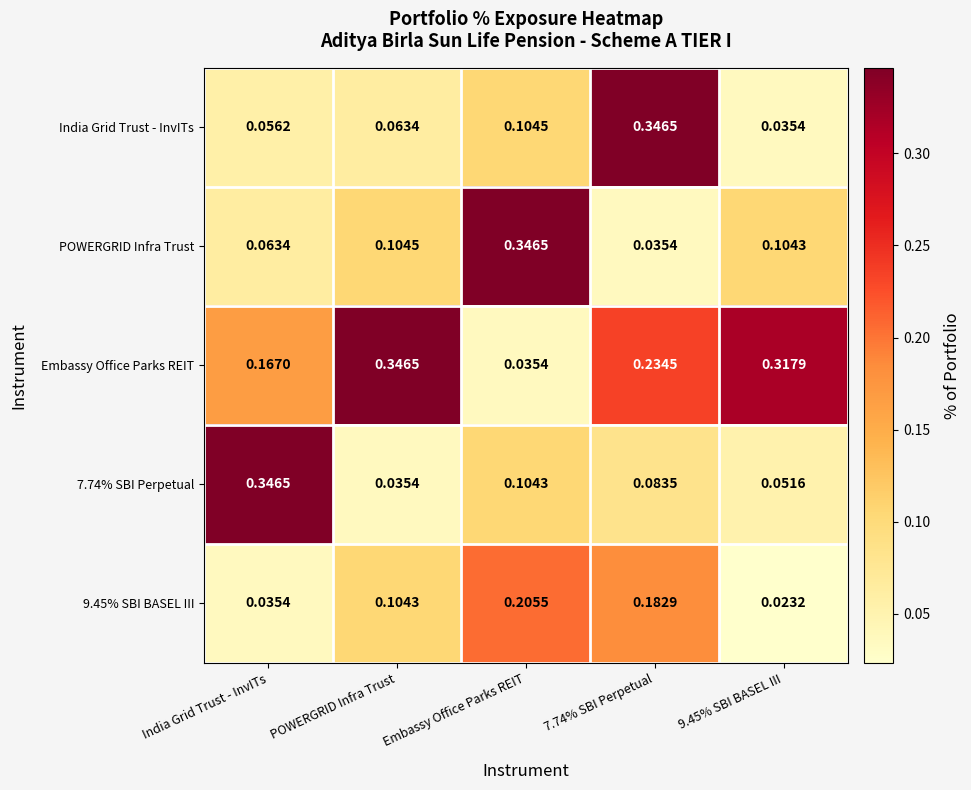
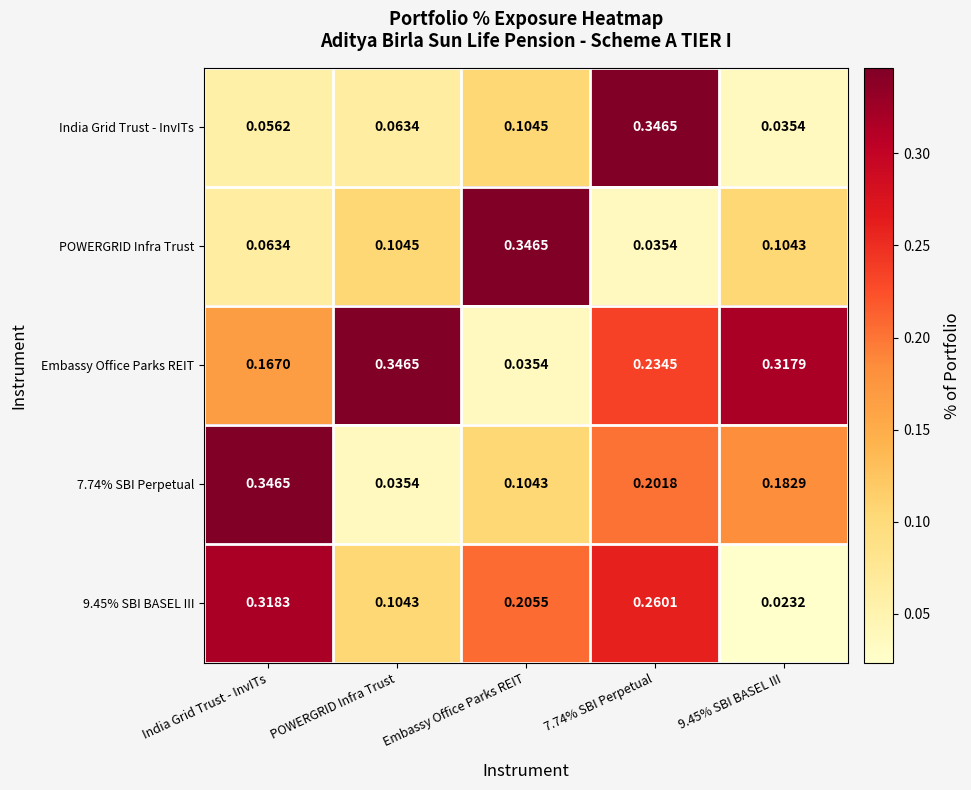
  {
    "India Grid Trust - InvITs": {
      "India Grid Trust - InvITs": 0.0562,
      "POWERGRID Infra Trust": 0.0634,
      "Embassy Office Parks REIT": 0.1045,
      "7.74% SBI Perpetual": 0.3465,
      "9.45% SBI BASEL III": 0.0354
    },
    "POWERGRID Infra Trust": {
      "India Grid Trust - InvITs": 0.0634,
      "POWERGRID Infra Trust": 0.1045,
      "Embassy Office Parks REIT": 0.3465,
      "7.74% SBI Perpetual": 0.0354,
      "9.45% SBI BASEL III": 0.1043
    },
    "Embassy Office Parks REIT": {
      "India Grid Trust - InvITs": 0.1670,
      "POWERGRID Infra Trust": 0.3465,
      "Embassy Office Parks REIT": 0.0354,
      "7.74% SBI Perpetual": 0.2345,
      "9.45% SBI BASEL III": 0.3179
    },
    "7.74% SBI Perpetual": {
      "India Grid Trust - InvITs": 0.3465,
      "POWERGRID Infra Trust": 0.0354,
      "Embassy Office Parks REIT": 0.1043,
-     "7.74% SBI Perpetual": 0.0835,
-     "9.45% SBI BASEL III": 0.0516
+     "7.74% SBI Perpetual": 0.2018,
+     "9.45% SBI BASEL III": 0.1829
    },
    "9.45% SBI BASEL III": {
-     "India Grid Trust - InvITs": 0.0354,
+     "India Grid Trust - InvITs": 0.3183,
      "POWERGRID Infra Trust": 0.1043,
      "Embassy Office Parks REIT": 0.2055,
-     "7.74% SBI Perpetual": 0.1829,
+     "7.74% SBI Perpetual": 0.2601,
      "9.45% SBI BASEL III": 0.0232
    }
  }
